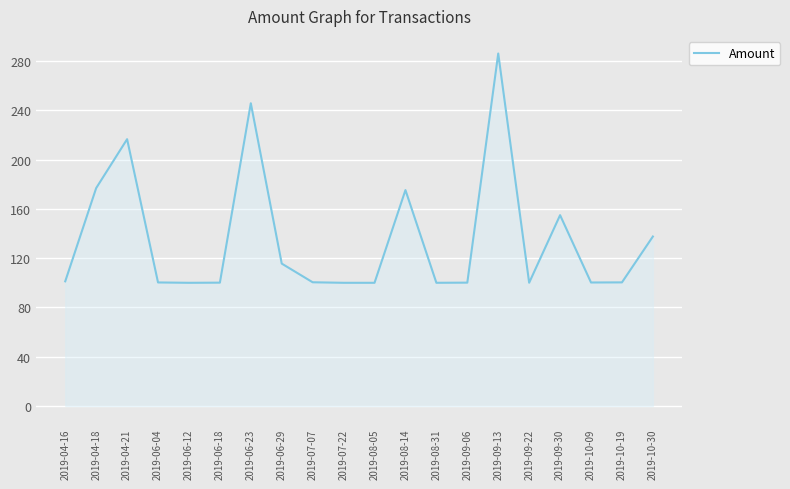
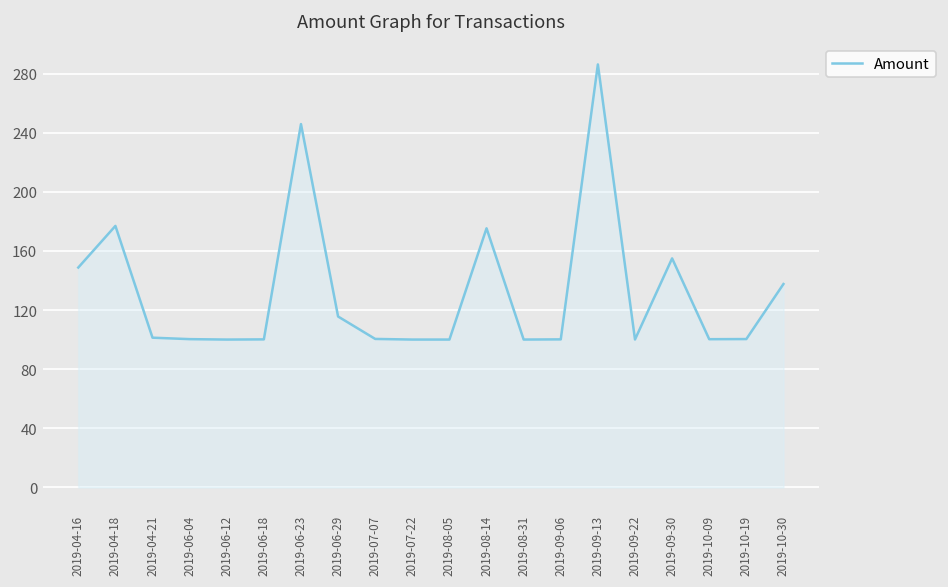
  {
-   "2019-04-16": 101,
+   "2019-04-16": 149,
    "2019-04-18": 177,
-   "2019-04-21": 217,
+   "2019-04-21": 101,
    "2019-06-04": 100,
    "2019-06-12": 100,
    "2019-06-18": 100,
    "2019-06-23": 246,
    "2019-06-29": 116,
    "2019-07-07": 100,
    "2019-07-22": 100,
    "2019-08-05": 100,
    "2019-08-14": 175,
    "2019-08-31": 100,
    "2019-09-06": 100,
    "2019-09-13": 286,
    "2019-09-22": 100,
    "2019-09-30": 155,
    "2019-10-09": 100,
    "2019-10-19": 100,
    "2019-10-30": 138
  }
